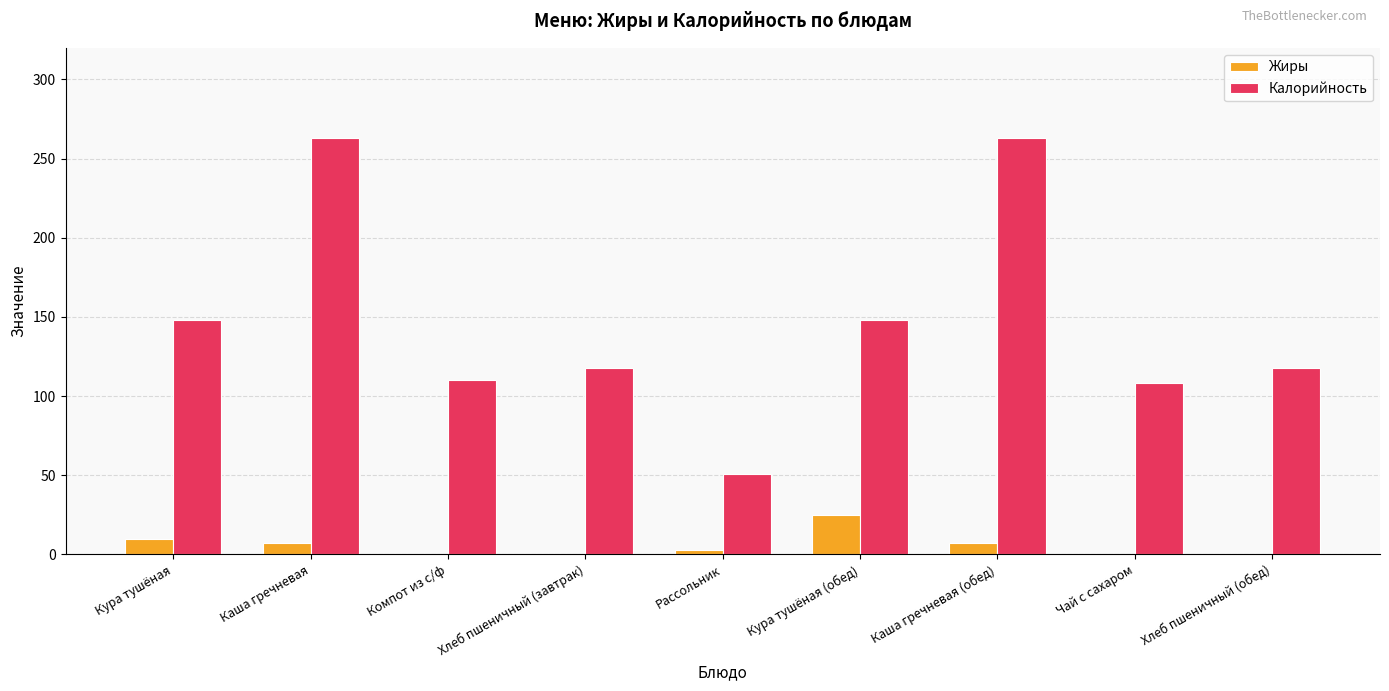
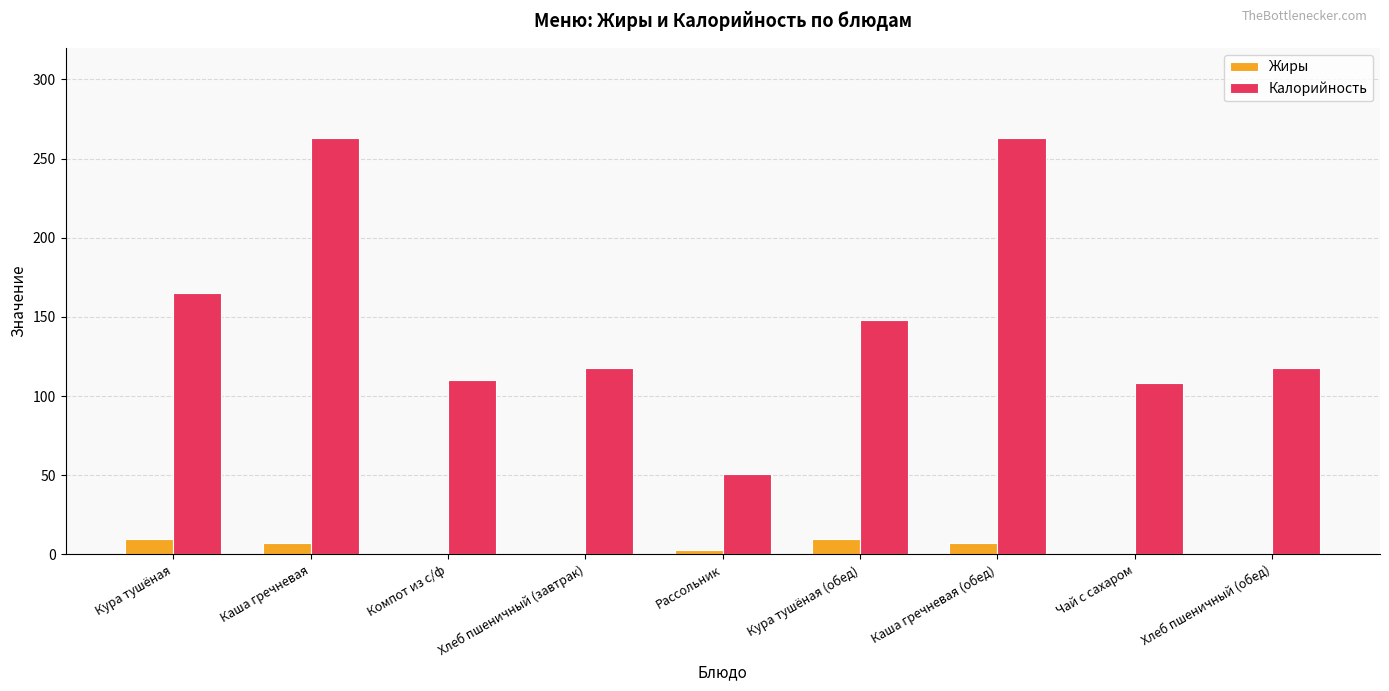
  {
    "Жиры": {
      "Кура тушёная": 10,
      "Каша гречневая": 7,
      "Компот из с/ф": 0,
      "Хлеб пшеничный (завтрак)": 0,
      "Рассольник": 3,
-     "Кура тушёная (обед)": 25,
+     "Кура тушёная (обед)": 10,
      "Каша гречневая (обед)": 7,
      "Чай с сахаром": 0,
      "Хлеб пшеничный (обед)": 0
    },
    "Калорийность": {
-     "Кура тушёная": 148,
+     "Кура тушёная": 165,
      "Каша гречневая": 263,
      "Компот из с/ф": 110,
      "Хлеб пшеничный (завтрак)": 118,
      "Рассольник": 51,
      "Кура тушёная (обед)": 148,
      "Каша гречневая (обед)": 263,
      "Чай с сахаром": 108,
      "Хлеб пшеничный (обед)": 118
    }
  }
